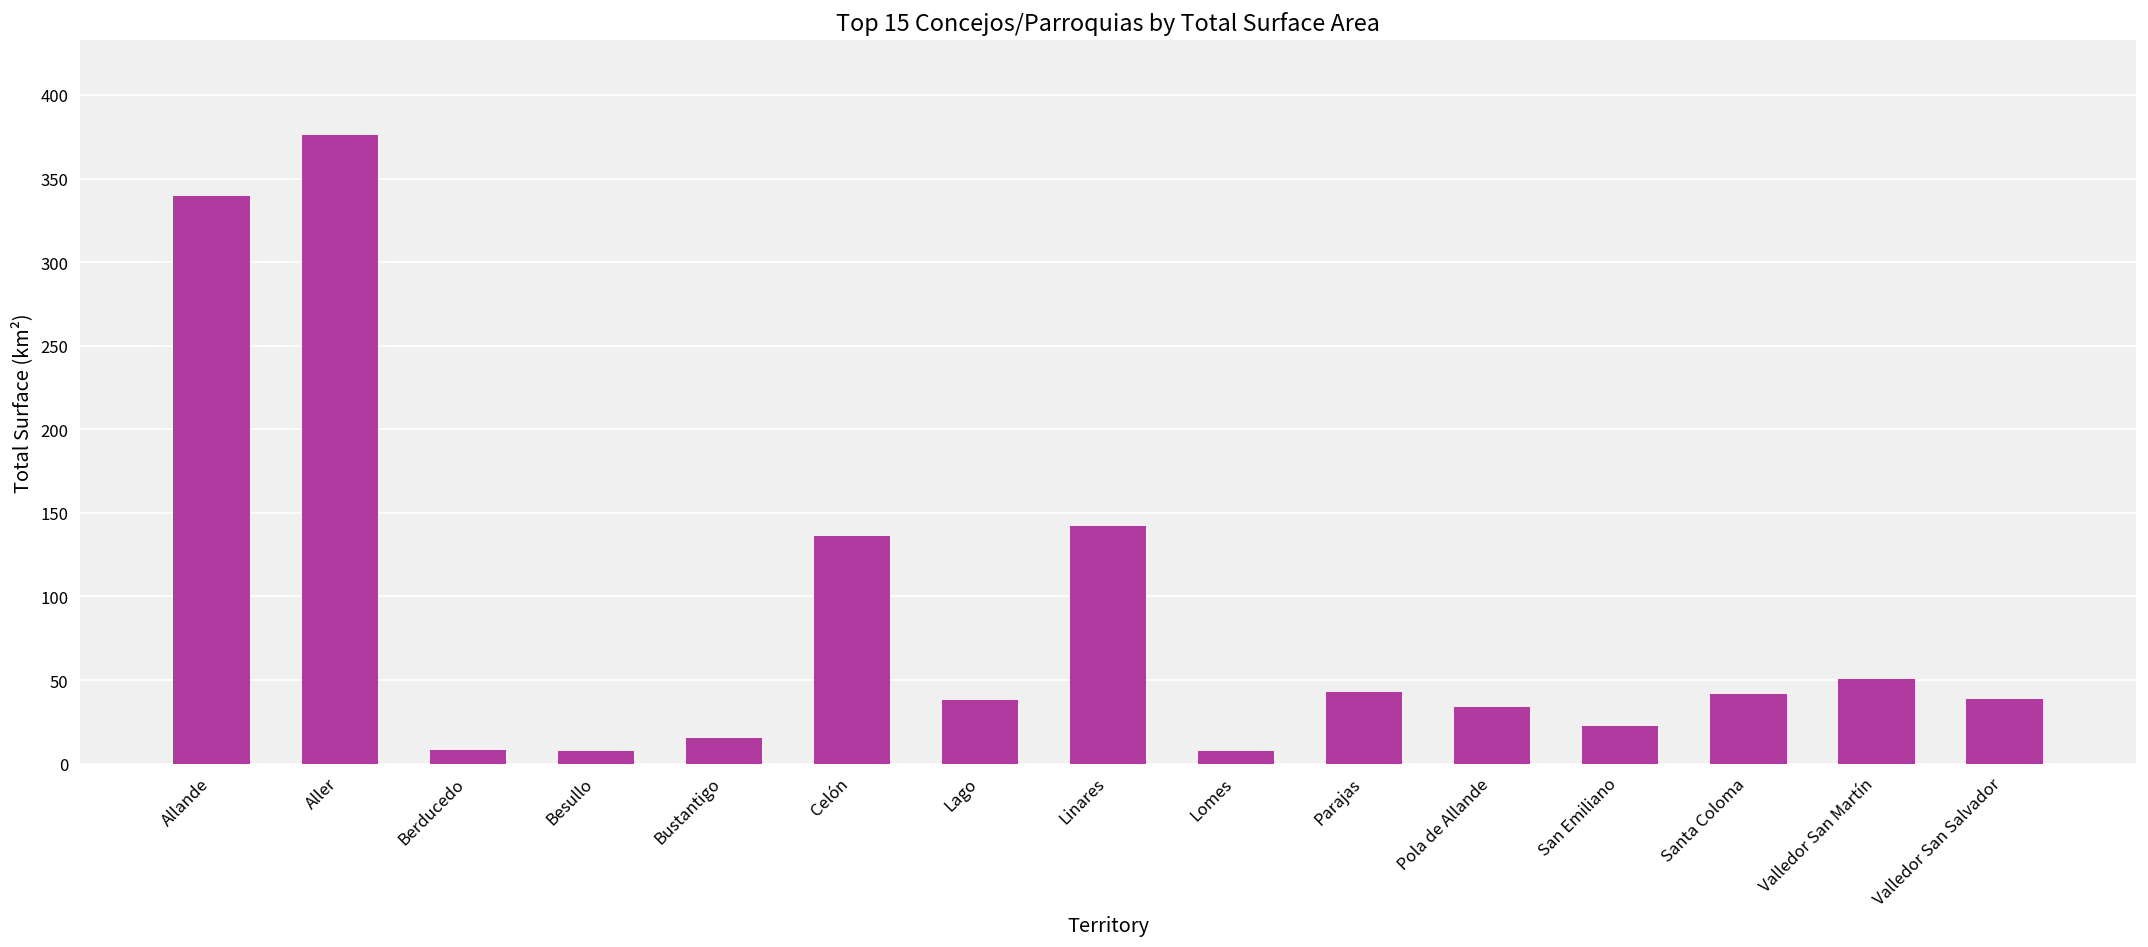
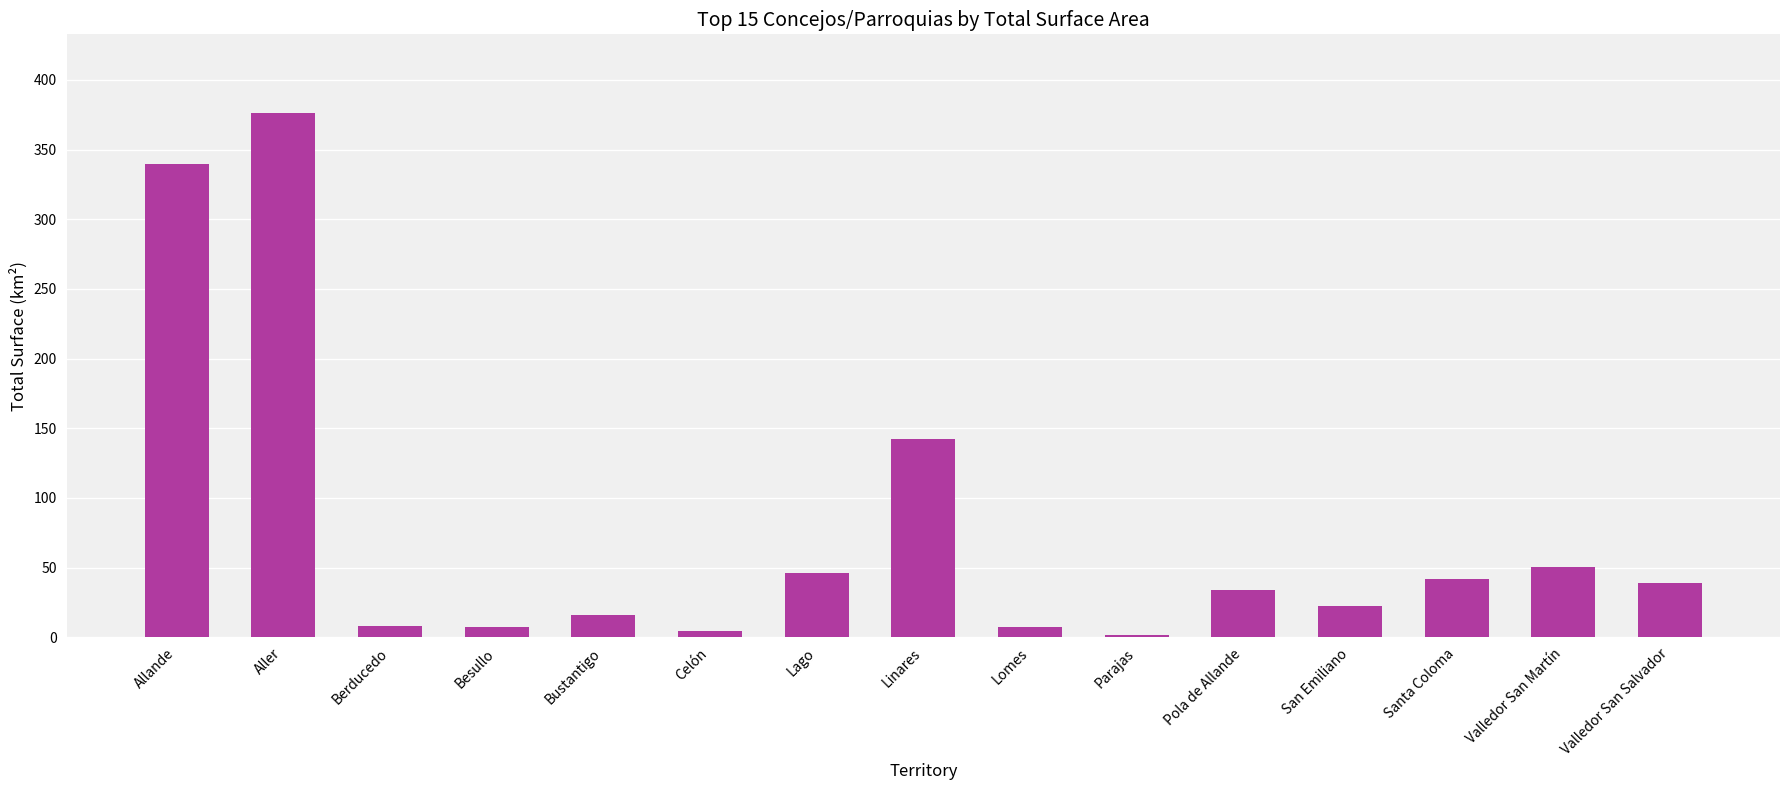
  {
    "Allande": 339,
    "Aller": 376,
    "Berducedo": 8,
    "Besullo": 7,
    "Bustantigo": 16,
-   "Celón": 136,
-   "Lago": 38,
+   "Celón": 4,
+   "Lago": 46,
    "Linares": 142,
    "Lomes": 7,
-   "Parajas": 43,
+   "Parajas": 2,
    "Pola de Allande": 34,
    "San Emiliano": 23,
    "Santa Coloma": 42,
    "Valledor San Martín": 51,
    "Valledor San Salvador": 39
  }
